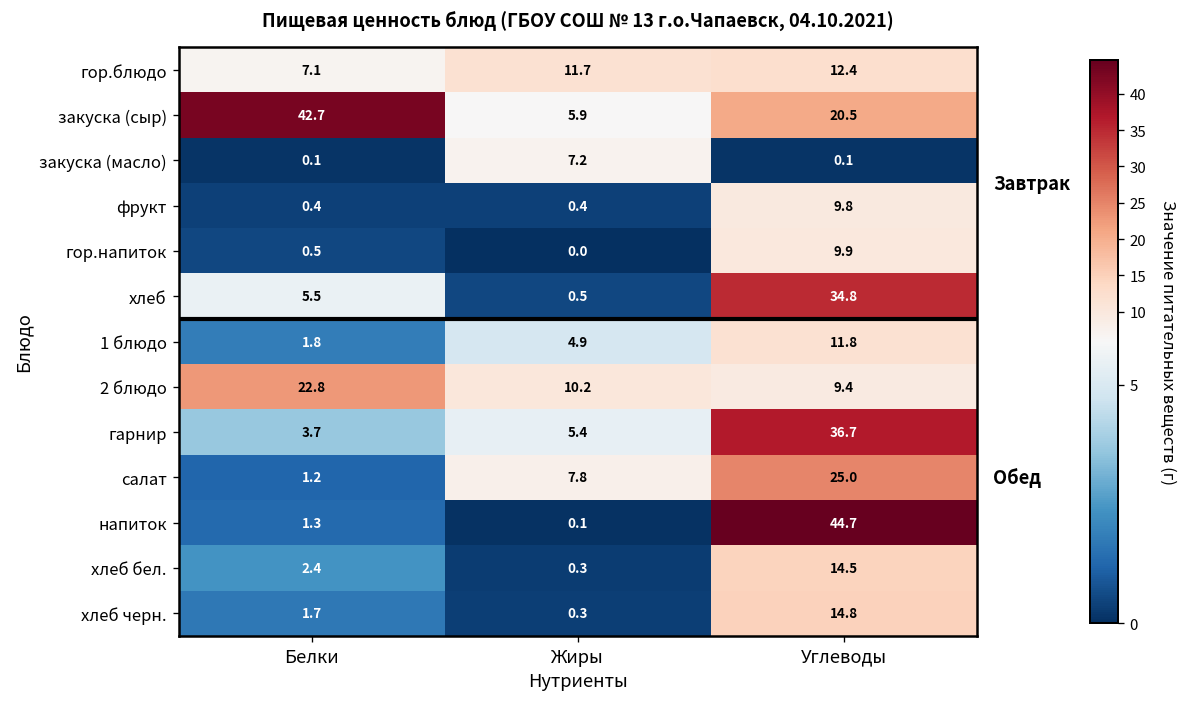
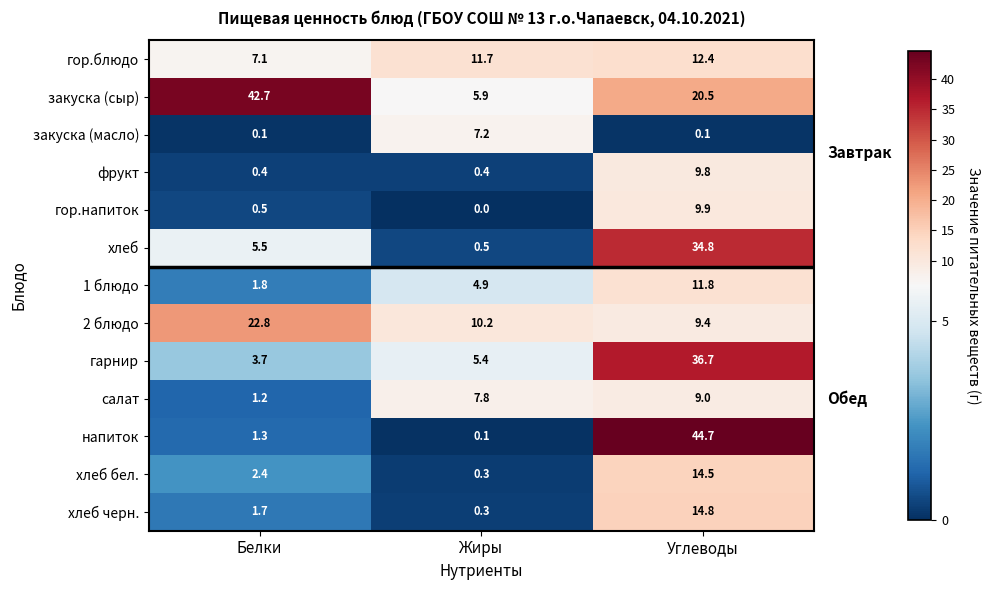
  {
    "гор.блюдо": {
      "Белки": 7.1,
      "Жиры": 11.7,
      "Углеводы": 12.4
    },
    "закуска (сыр)": {
      "Белки": 42.7,
      "Жиры": 5.9,
      "Углеводы": 20.5
    },
    "закуска (масло)": {
      "Белки": 0.1,
      "Жиры": 7.2,
      "Углеводы": 0.1
    },
    "фрукт": {
      "Белки": 0.4,
      "Жиры": 0.4,
      "Углеводы": 9.8
    },
    "гор.напиток": {
      "Белки": 0.5,
      "Жиры": 0.0,
      "Углеводы": 9.9
    },
    "хлеб": {
      "Белки": 5.5,
      "Жиры": 0.5,
      "Углеводы": 34.8
    },
    "1 блюдо": {
      "Белки": 1.8,
      "Жиры": 4.9,
      "Углеводы": 11.8
    },
    "2 блюдо": {
      "Белки": 22.8,
      "Жиры": 10.2,
      "Углеводы": 9.4
    },
    "гарнир": {
      "Белки": 3.7,
      "Жиры": 5.4,
      "Углеводы": 36.7
    },
    "салат": {
      "Белки": 1.2,
      "Жиры": 7.8,
-     "Углеводы": 25.0
+     "Углеводы": 9.0
    },
    "напиток": {
      "Белки": 1.3,
      "Жиры": 0.1,
      "Углеводы": 44.7
    },
    "хлеб бел.": {
      "Белки": 2.4,
      "Жиры": 0.3,
      "Углеводы": 14.5
    },
    "хлеб черн.": {
      "Белки": 1.7,
      "Жиры": 0.3,
      "Углеводы": 14.8
    }
  }
